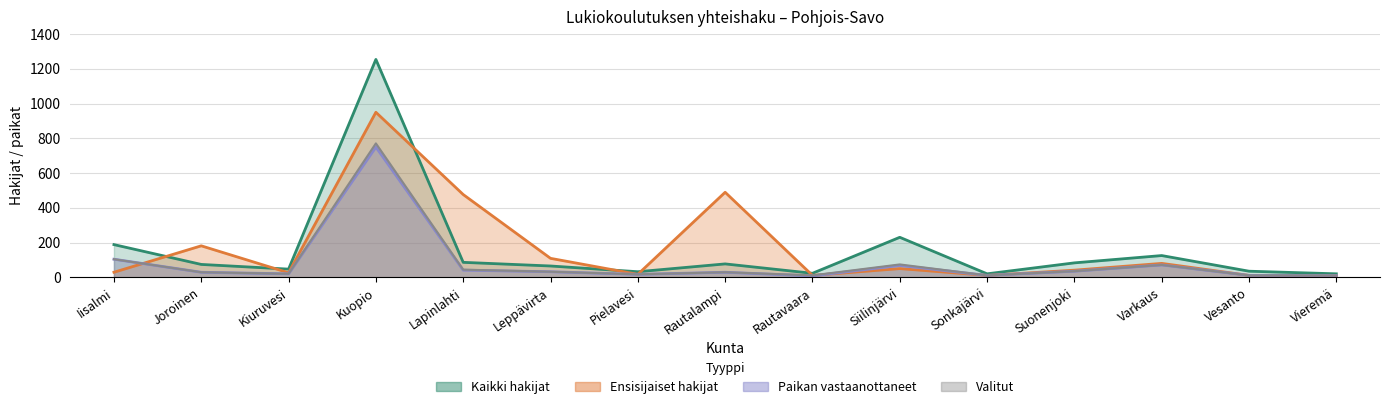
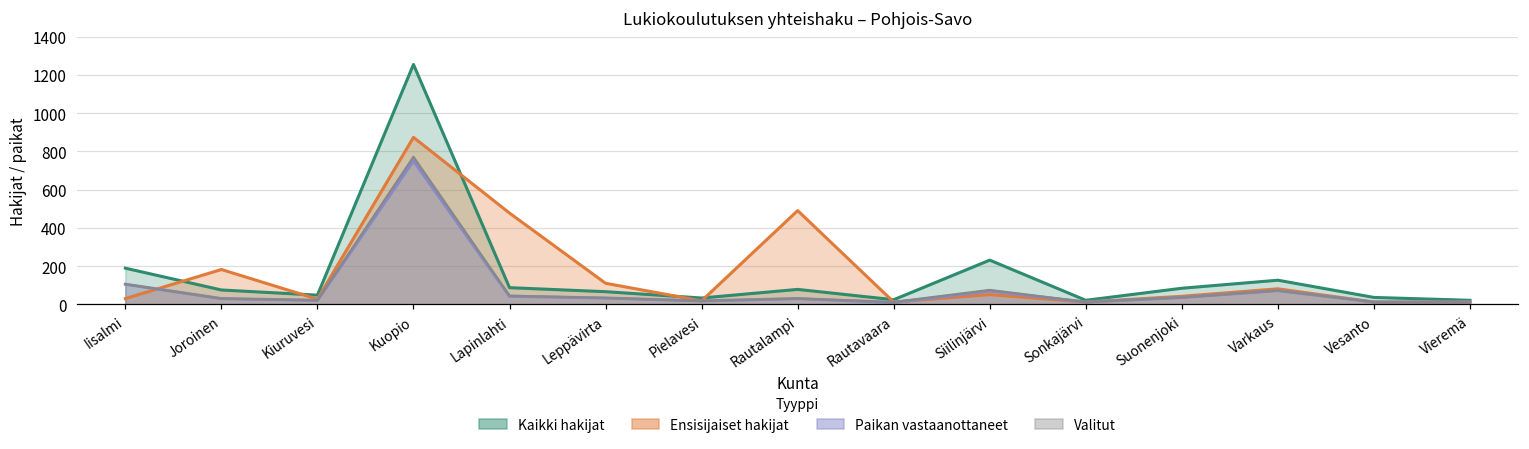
  {
    "Ensisijaiset hakijat": {
      "Iisalmi": 30,
      "Joroinen": 180,
-     "Kuopio": 950,
+     "Kuopio": 870,
      "Lapinlahti": 480,
      "Leppävirta": 110,
      "Rautalampi": 490,
      "Siilinjärvi": 50
    }
  }
